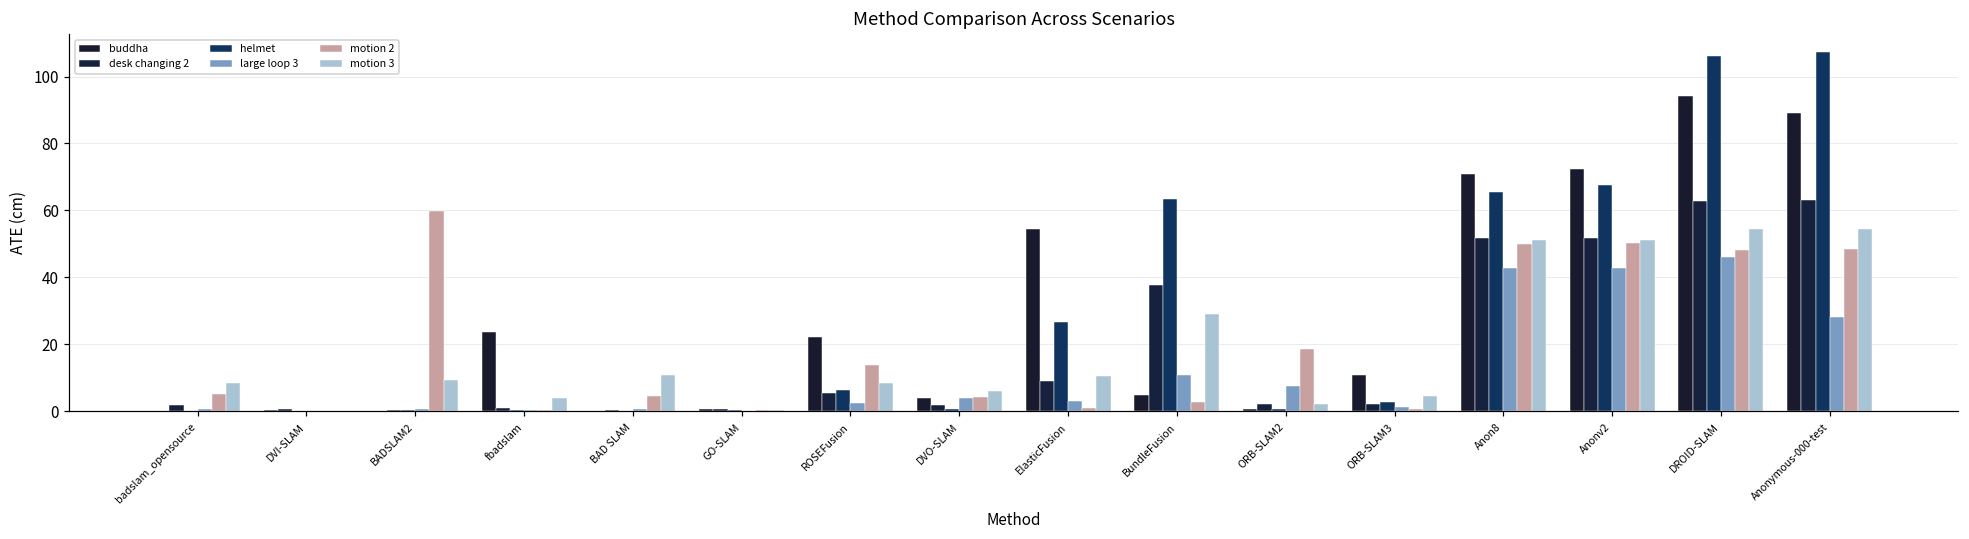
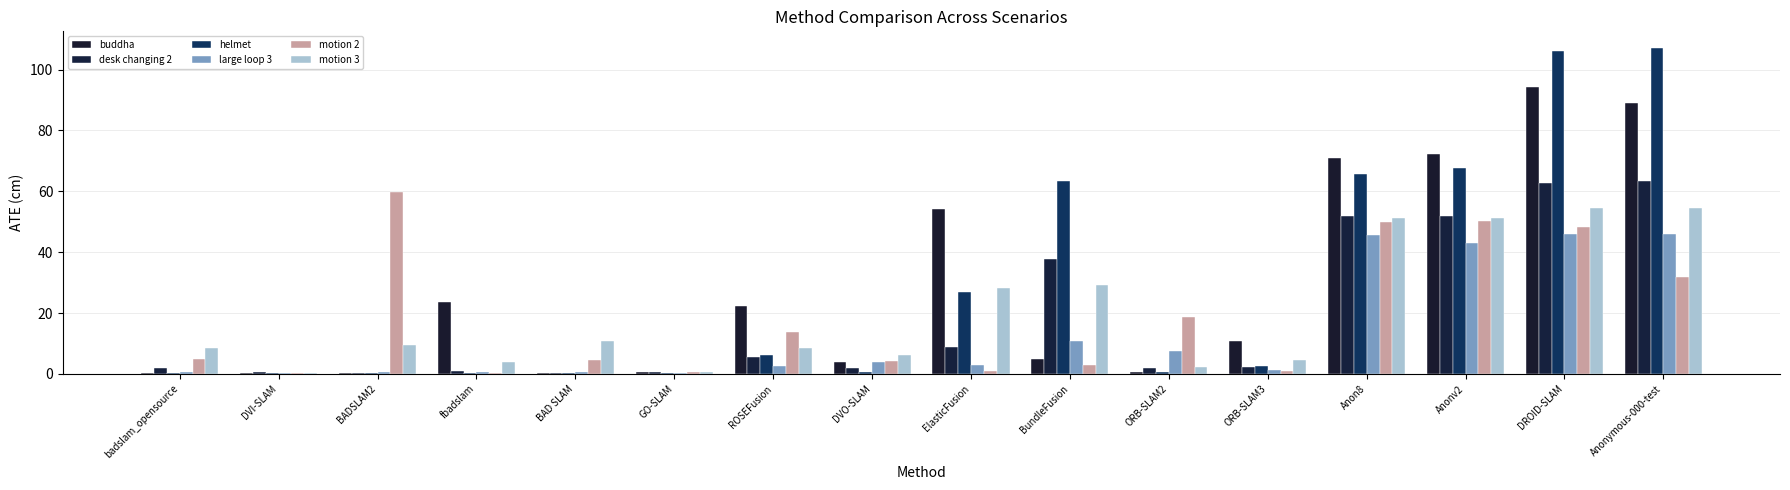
  {
    "large loop 3": {
      "ROSEFusion": 3,
      "DVO-SLAM": 4,
      "ElasticFusion": 3,
      "BundleFusion": 11,
      "ORB-SLAM2": 8,
      "ORB-SLAM3": 1,
-     "Anon8": 43,
+     "Anon8": 46,
      "Anonv2": 43,
      "DROID-SLAM": 46,
-     "Anonymous-000-test": 28
+     "Anonymous-000-test": 46
    },
    "motion 2": {
      "badslam_opensource": 5,
      "BADSLAM2": 60,
      "BAD SLAM": 5,
      "ROSEFusion": 14,
      "DVO-SLAM": 4,
      "ElasticFusion": 1,
      "BundleFusion": 3,
      "ORB-SLAM2": 19,
      "Anon8": 50,
      "Anonv2": 50,
      "DROID-SLAM": 48,
-     "Anonymous-000-test": 48
+     "Anonymous-000-test": 32
    },
    "motion 3": {
      "badslam_opensource": 8,
      "BADSLAM2": 9,
      "fbadslam": 4,
      "BAD SLAM": 11,
      "ROSEFusion": 9,
      "DVO-SLAM": 6,
-     "ElasticFusion": 10,
+     "ElasticFusion": 28,
      "BundleFusion": 29,
      "ORB-SLAM2": 2,
      "ORB-SLAM3": 5,
      "Anon8": 51,
      "Anonv2": 51,
      "DROID-SLAM": 54,
      "Anonymous-000-test": 55
    }
  }
